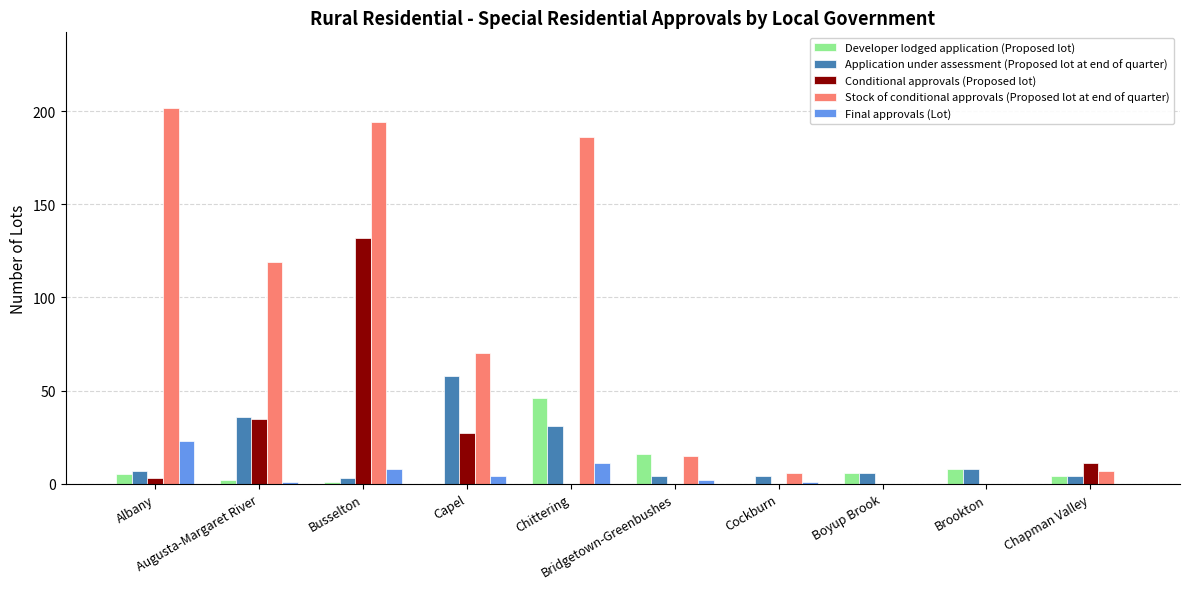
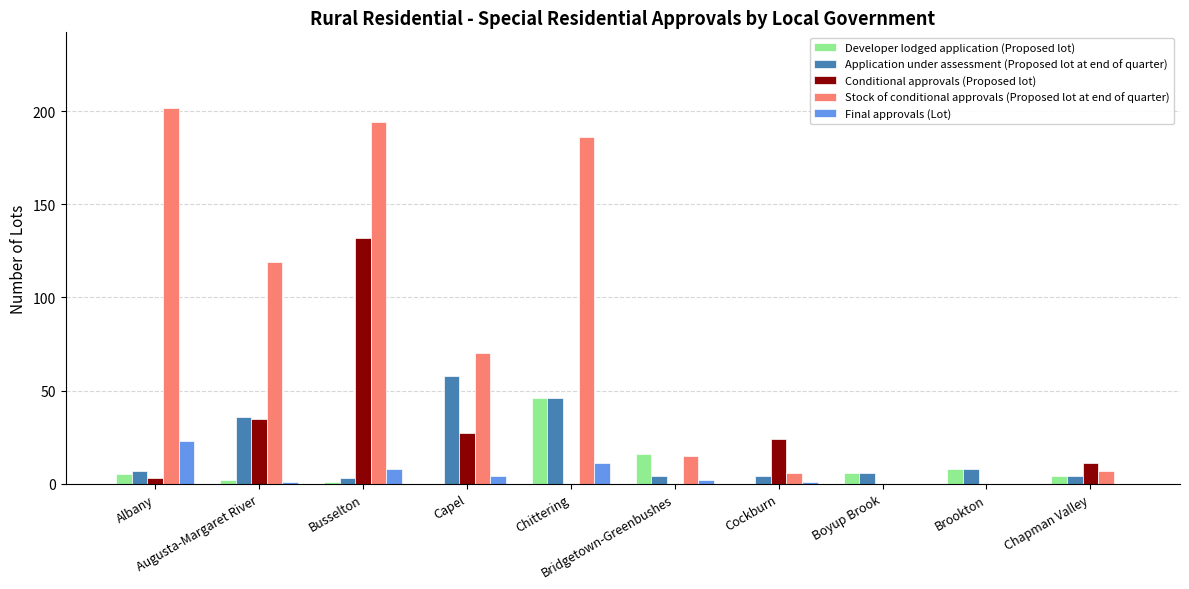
  {
    "Developer lodged application (Proposed lot)": {
      "Albany": 5,
      "Augusta-Margaret River": 2,
      "Capel": 0,
      "Chittering": 46,
      "Bridgetown-Greenbushes": 16,
      "Cockburn": 0,
      "Boyup Brook": 6,
      "Brookton": 8,
      "Chapman Valley": 4
    },
    "Application under assessment (Proposed lot at end of quarter)": {
      "Albany": 7,
      "Augusta-Margaret River": 36,
      "Busselton": 3,
      "Capel": 58,
-     "Chittering": 31,
+     "Chittering": 46,
      "Bridgetown-Greenbushes": 4,
      "Cockburn": 4,
      "Boyup Brook": 6,
      "Brookton": 8,
      "Chapman Valley": 4
    },
    "Conditional approvals (Proposed lot)": {
      "Albany": 3,
      "Augusta-Margaret River": 35,
      "Busselton": 132,
      "Capel": 27,
      "Chittering": 0,
      "Bridgetown-Greenbushes": 0,
-     "Cockburn": 0,
+     "Cockburn": 24,
      "Boyup Brook": 0,
      "Brookton": 0,
      "Chapman Valley": 11
    },
    "Stock of conditional approvals (Proposed lot at end of quarter)": {
      "Albany": 202,
      "Augusta-Margaret River": 119,
      "Busselton": 194,
      "Capel": 70,
      "Chittering": 186,
      "Bridgetown-Greenbushes": 15,
      "Cockburn": 6,
      "Boyup Brook": 0,
      "Brookton": 0,
      "Chapman Valley": 7
    },
    "Final approvals (Lot)": {
      "Albany": 23,
      "Busselton": 8,
      "Capel": 4,
      "Chittering": 11,
      "Bridgetown-Greenbushes": 2,
      "Boyup Brook": 0,
      "Brookton": 0,
      "Chapman Valley": 0
    }
  }
